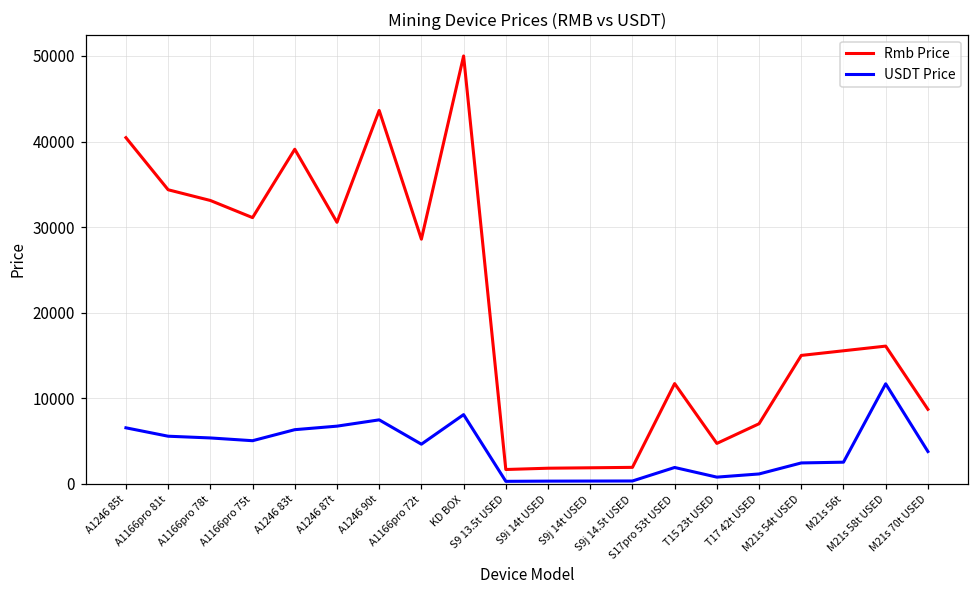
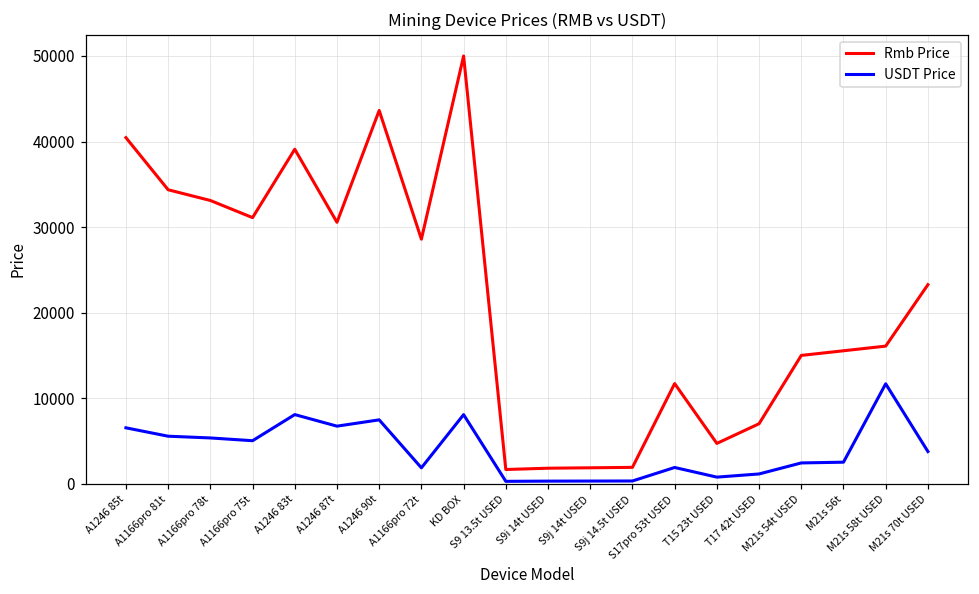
  {
    "Rmb Price": {
      "A1246 85t": 40000,
      "A1166pro 81t": 34000,
      "A1166pro 78t": 33000,
      "A1166pro 75t": 31000,
      "A1246 83t": 39000,
      "A1246 87t": 31000,
      "A1246 90t": 44000,
      "A1166pro 72t": 29000,
      "KD BOX": 50000,
      "S9 13.5t USED": 2000,
      "S9i 14t USED": 2000,
      "S9j 14t USED": 2000,
      "S9j 14.5t USED": 2000,
      "S17pro 53t USED": 12000,
      "T15 23t USED": 5000,
      "T17 42t USED": 7000,
      "M21s 54t USED": 15000,
      "M21s 56t": 16000,
      "M21s 58t USED": 16000,
-     "M21s 70t USED": 9000
+     "M21s 70t USED": 23000
    },
    "USDT Price": {
      "A1246 85t": 7000,
      "A1166pro 81t": 6000,
      "A1166pro 78t": 5000,
      "A1166pro 75t": 5000,
-     "A1246 83t": 6000,
+     "A1246 83t": 8000,
      "A1246 87t": 7000,
      "A1246 90t": 7000,
-     "A1166pro 72t": 5000,
+     "A1166pro 72t": 2000,
      "KD BOX": 8000,
      "S9 13.5t USED": 0,
      "S9i 14t USED": 0,
      "S9j 14t USED": 0,
      "S9j 14.5t USED": 0,
      "S17pro 53t USED": 2000,
      "T15 23t USED": 1000,
      "T17 42t USED": 1000,
      "M21s 54t USED": 2000,
      "M21s 56t": 3000,
      "M21s 58t USED": 12000,
      "M21s 70t USED": 4000
    }
  }
